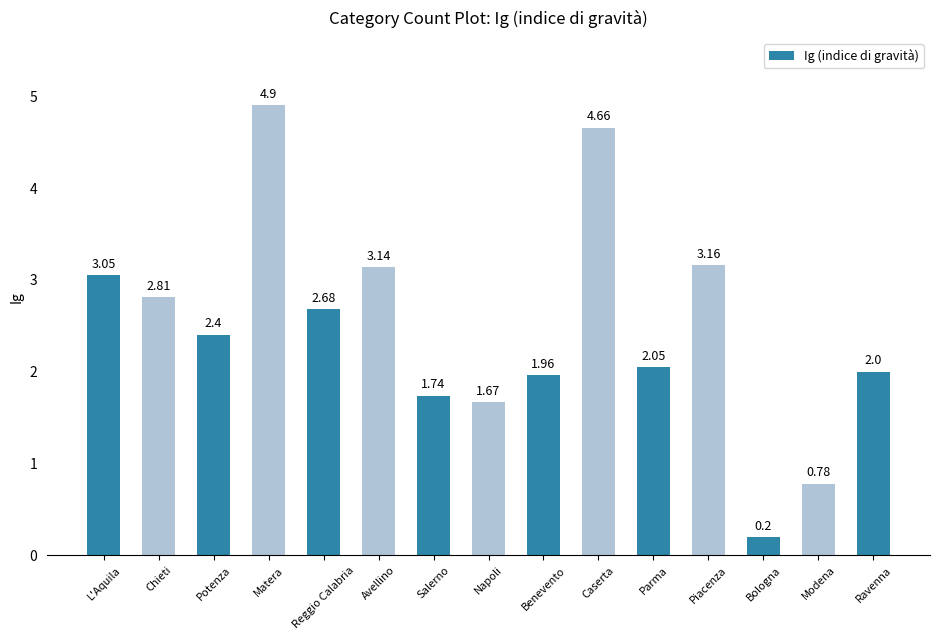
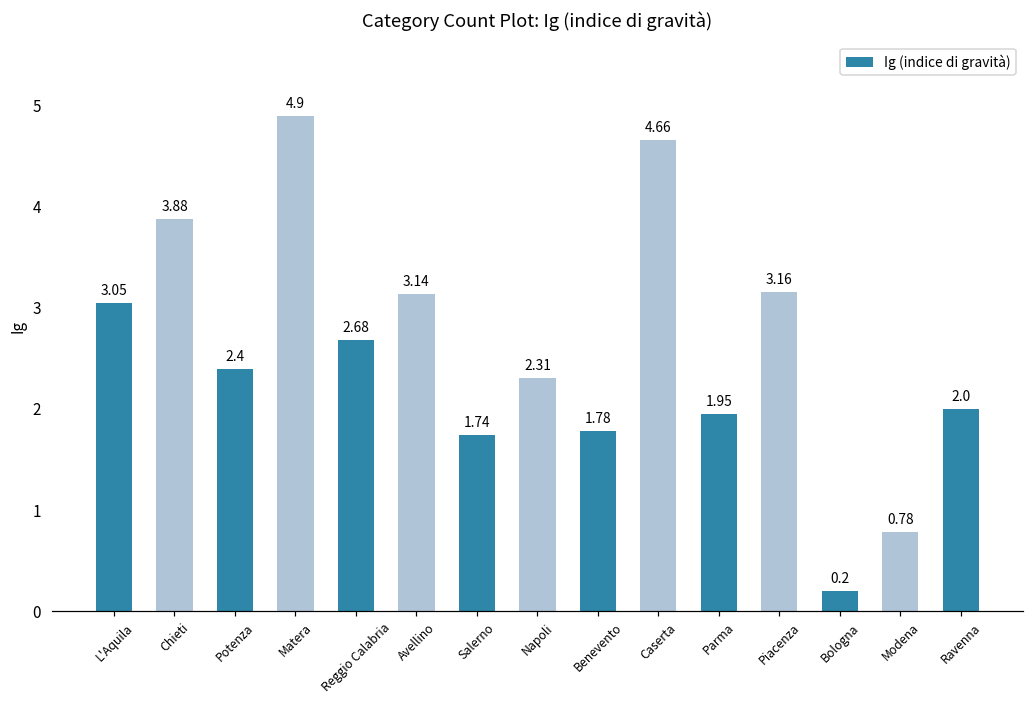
  {
    "L'Aquila": 3.05,
-   "Chieti": 2.81,
+   "Chieti": 3.88,
    "Potenza": 2.4,
    "Matera": 4.9,
    "Reggio Calabria": 2.68,
    "Avellino": 3.14,
    "Salerno": 1.74,
-   "Napoli": 1.67,
-   "Benevento": 1.96,
+   "Napoli": 2.31,
+   "Benevento": 1.78,
    "Caserta": 4.66,
-   "Parma": 2.05,
+   "Parma": 1.95,
    "Piacenza": 3.16,
    "Bologna": 0.2,
    "Modena": 0.78,
    "Ravenna": 2.0
  }
